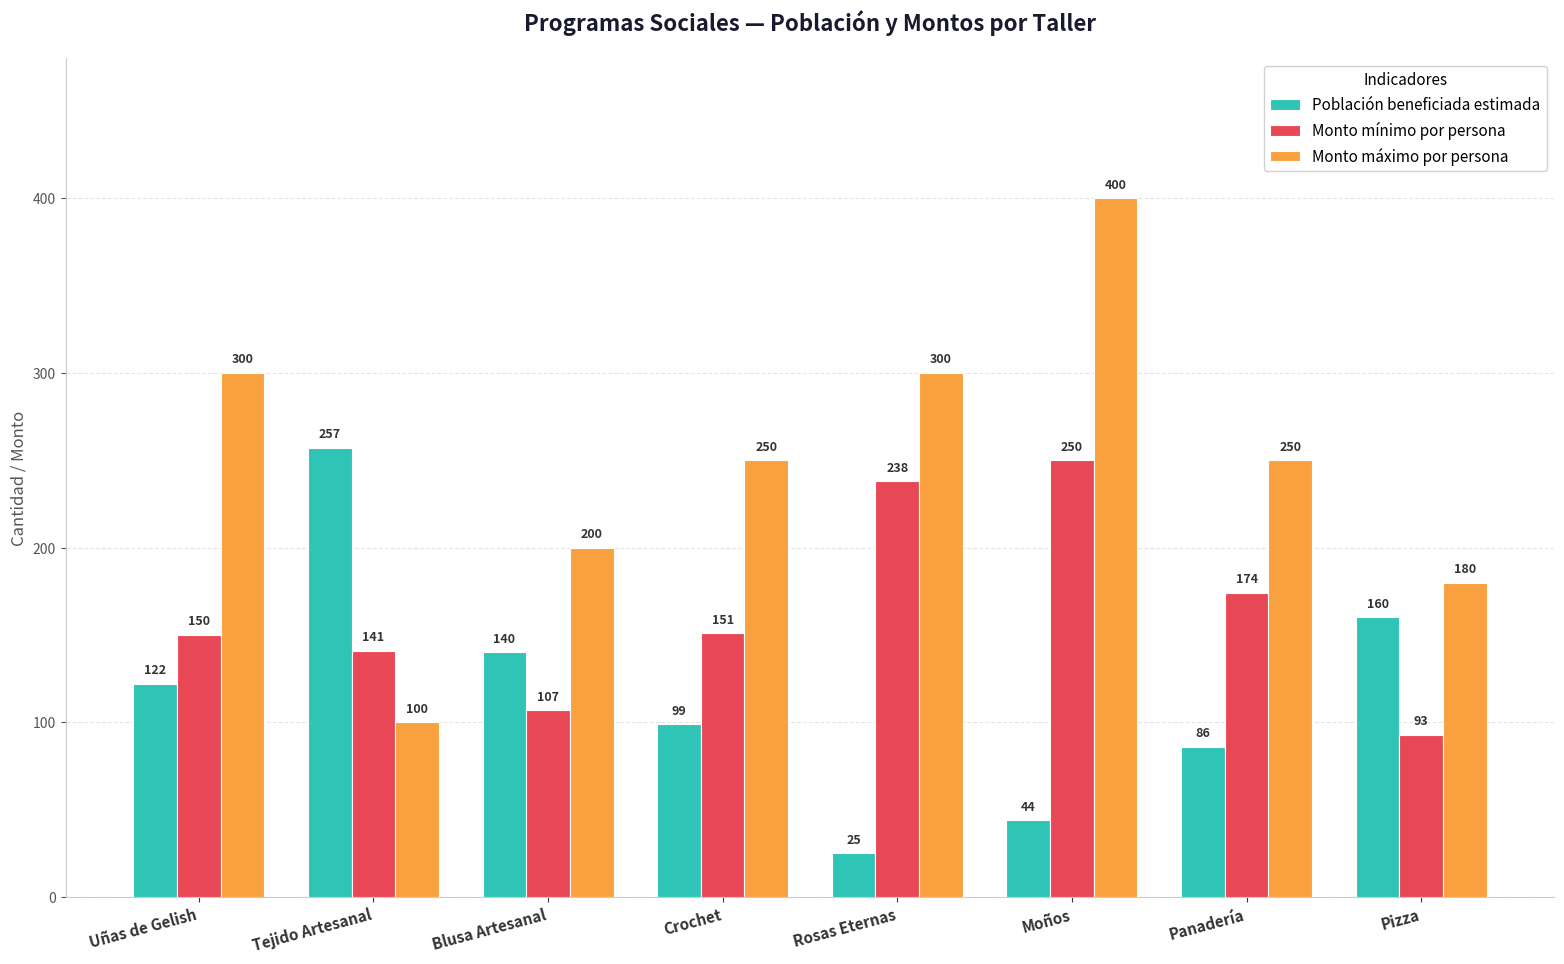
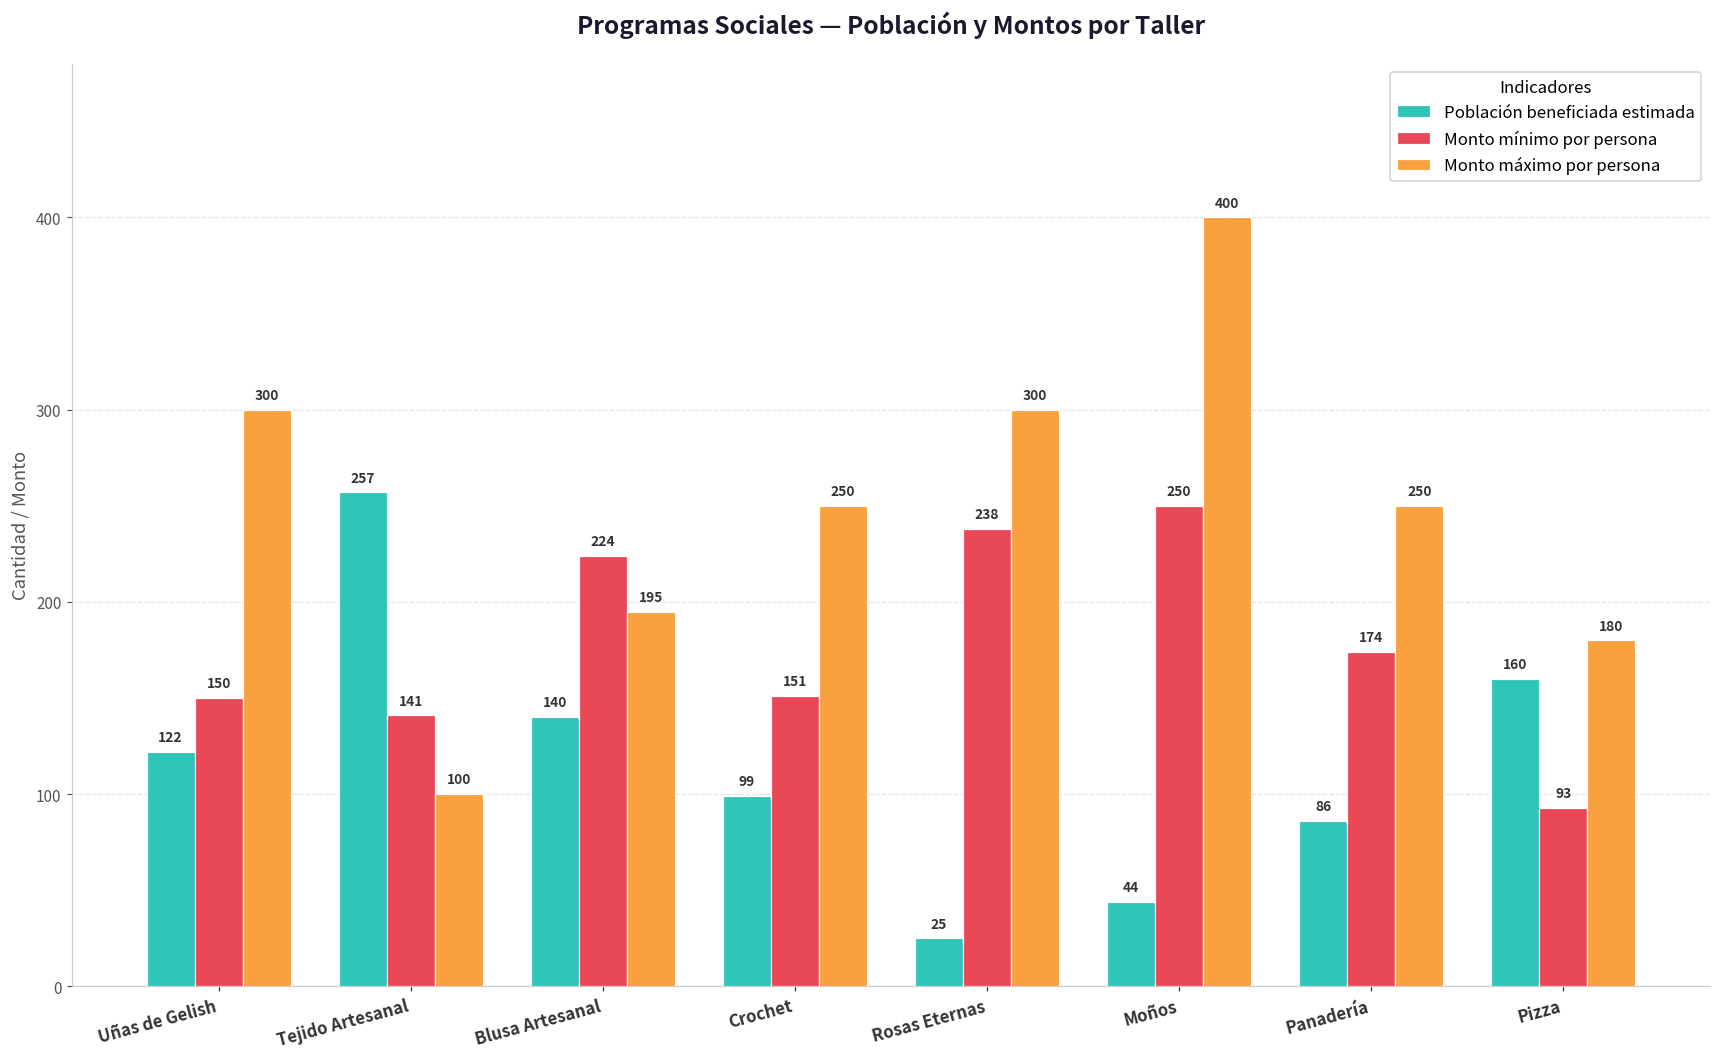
  {
    "Población beneficiada estimada": {
      "Uñas de Gelish": 122,
      "Tejido Artesanal": 257,
      "Blusa Artesanal": 140,
      "Crochet": 99,
      "Rosas Eternas": 25,
      "Moños": 44,
      "Panadería": 86,
      "Pizza": 160
    },
    "Monto mínimo por persona": {
      "Uñas de Gelish": 150,
      "Tejido Artesanal": 141,
-     "Blusa Artesanal": 107,
+     "Blusa Artesanal": 224,
      "Crochet": 151,
      "Rosas Eternas": 238,
      "Moños": 250,
      "Panadería": 174,
      "Pizza": 93
    },
    "Monto máximo por persona": {
      "Uñas de Gelish": 300,
      "Tejido Artesanal": 100,
-     "Blusa Artesanal": 200,
+     "Blusa Artesanal": 195,
      "Crochet": 250,
      "Rosas Eternas": 300,
      "Moños": 400,
      "Panadería": 250,
      "Pizza": 180
    }
  }
